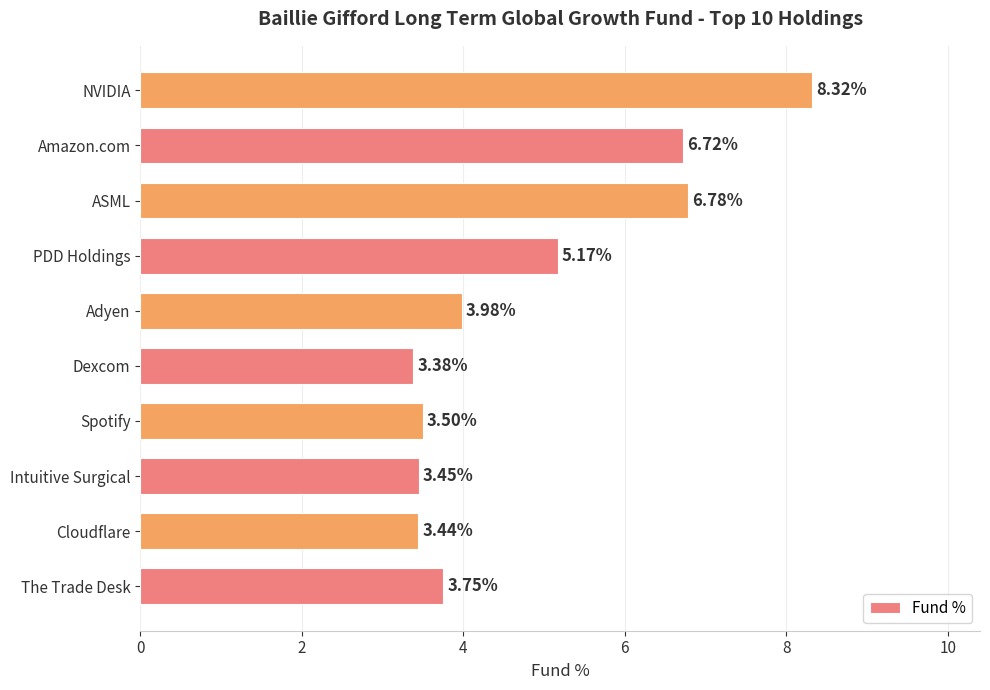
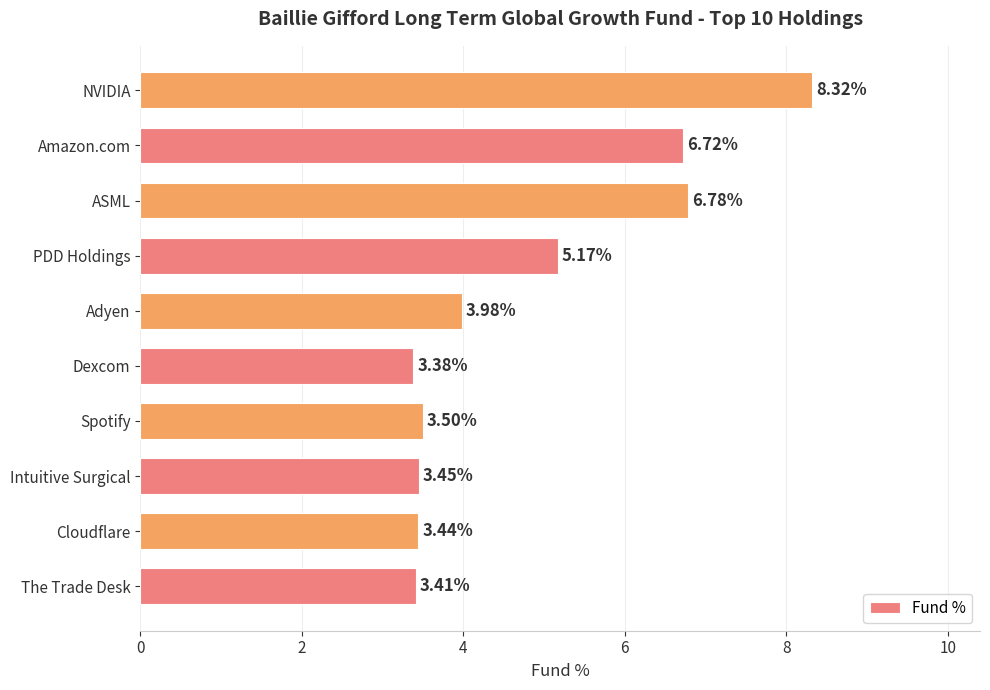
  {
    "NVIDIA": "8.32%",
    "Amazon.com": "6.72%",
    "ASML": "6.78%",
    "PDD Holdings": "5.17%",
    "Adyen": "3.98%",
    "Dexcom": "3.38%",
    "Spotify": "3.50%",
    "Intuitive Surgical": "3.45%",
    "Cloudflare": "3.44%",
-   "The Trade Desk": "3.75%"
+   "The Trade Desk": "3.41%"
  }
